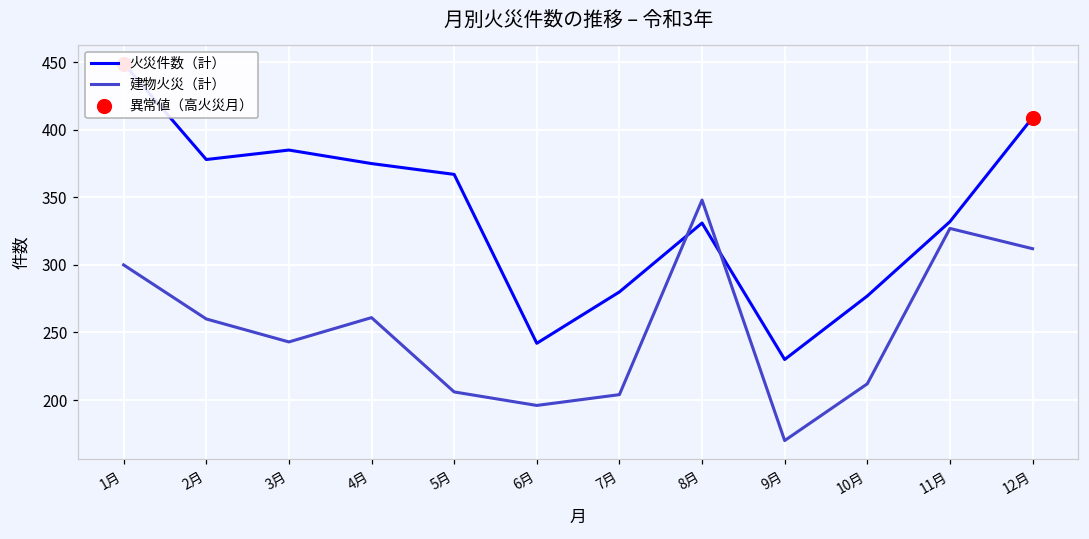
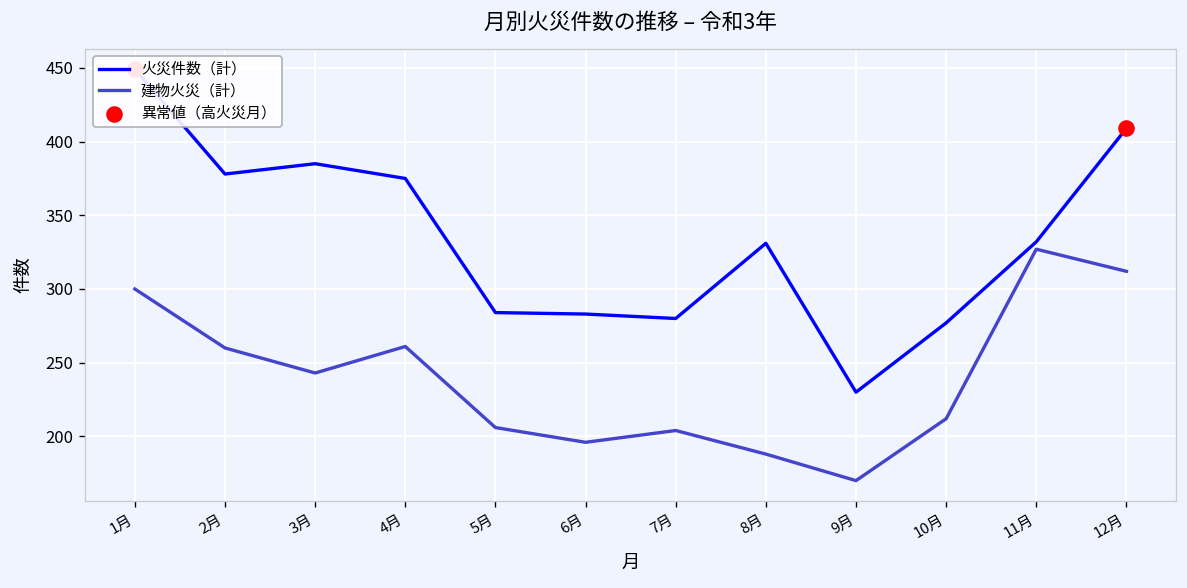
  {
    "火災件数（計）": {
      "2月": 378,
      "3月": 385,
      "4月": 375,
-     "5月": 367,
-     "6月": 242,
+     "5月": 284,
+     "6月": 283,
      "7月": 280,
      "8月": 331,
      "9月": 230,
      "10月": 277,
      "11月": 332
    },
    "建物火災（計）": {
      "1月": 300,
      "2月": 260,
      "3月": 243,
      "4月": 261,
      "5月": 206,
      "6月": 196,
      "7月": 204,
-     "8月": 348,
+     "8月": 188,
      "9月": 170,
      "10月": 212,
      "11月": 327,
      "12月": 312
    }
  }
